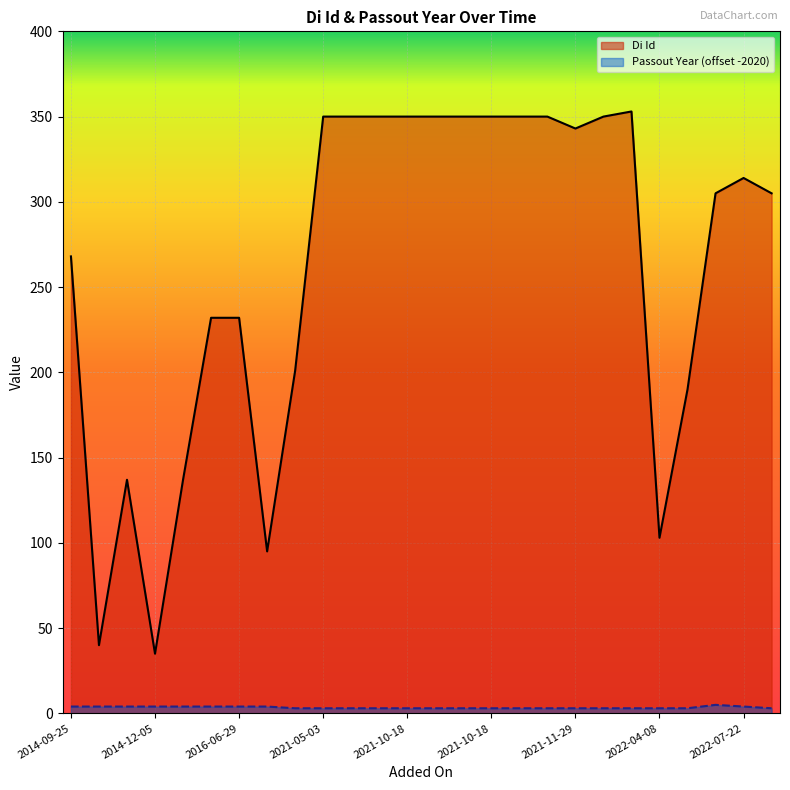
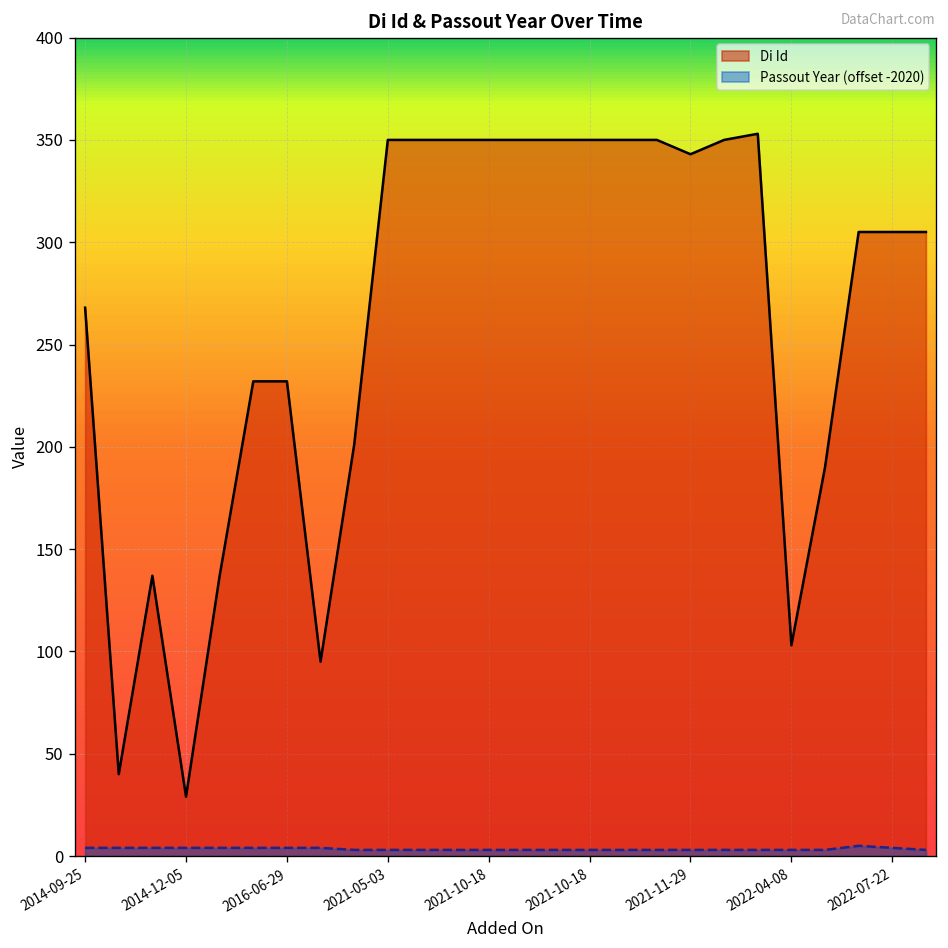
  {
    "Di Id": {
      "2014-09-25": 268,
-     "2014-12-05": 35,
+     "2014-12-05": 29,
      "2021-11-29": 343,
      "2022-04-08": 103,
-     "2022-07-22": 314
+     "2022-07-22": 305
    },
    "Passout Year (offset -2020)": {
      "2014-09-25": 4,
      "2014-12-05": 4,
      "2021-11-29": 3,
      "2022-04-08": 3,
      "2022-07-22": 4
    }
  }
